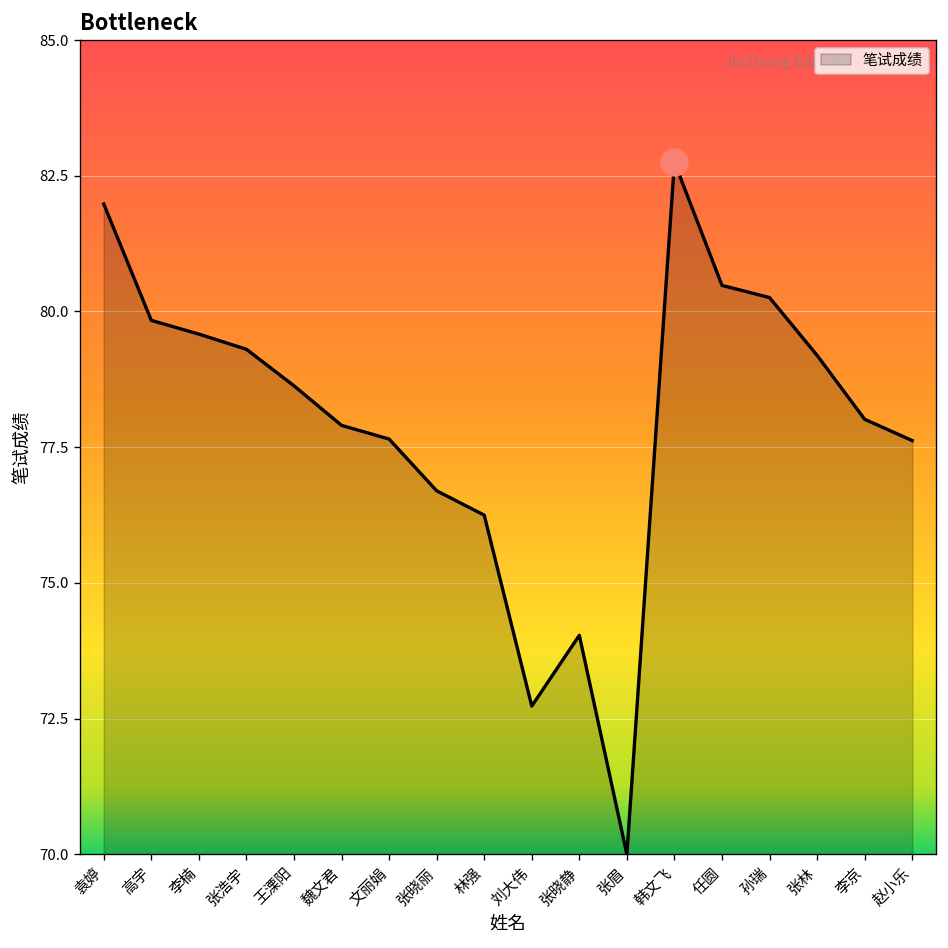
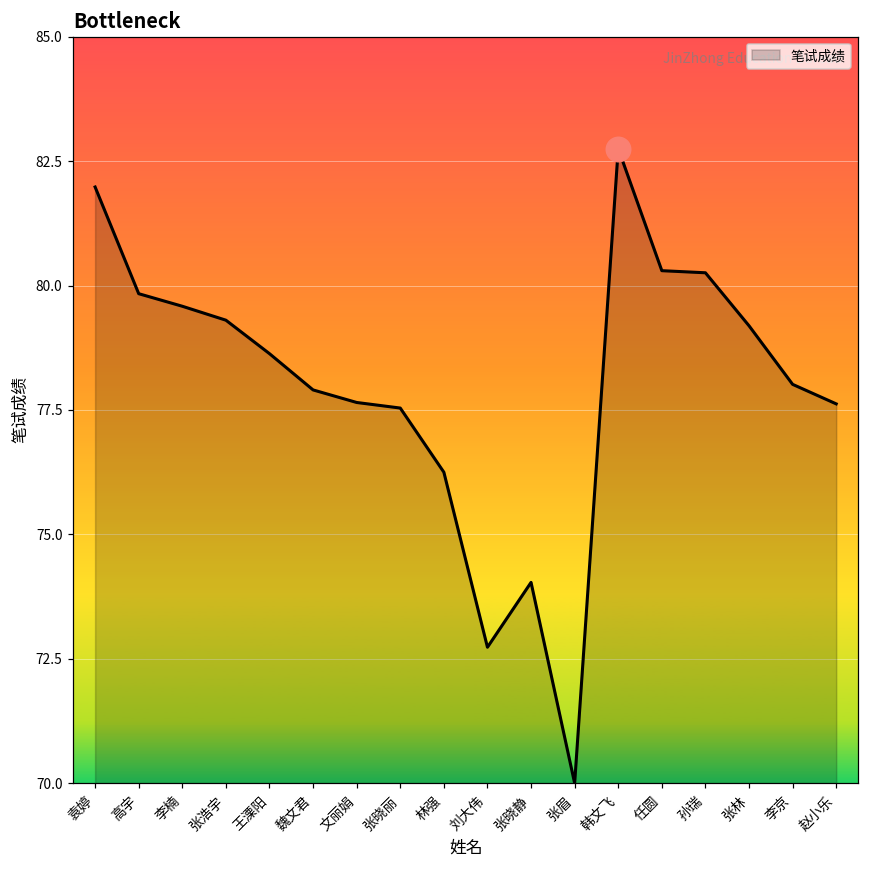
  {
    "笔试成绩": {
      "袁婷": 82.0,
      "高宇": 79.8,
      "李楠": 79.6,
      "张浩宇": 79.3,
      "王溧阳": 78.6,
      "魏文君": 77.9,
      "文丽娟": 77.7,
-     "张晓丽": 76.7,
+     "张晓丽": 77.5,
      "林强": 76.2,
      "刘大伟": 72.7,
      "张晓静": 74.0,
      "张眉": 70.0,
-     "任圆": 80.5,
+     "任圆": 80.3,
      "孙瑞": 80.3,
      "张林": 79.2,
      "李京": 78.0,
      "赵小乐": 77.6
    }
  }
